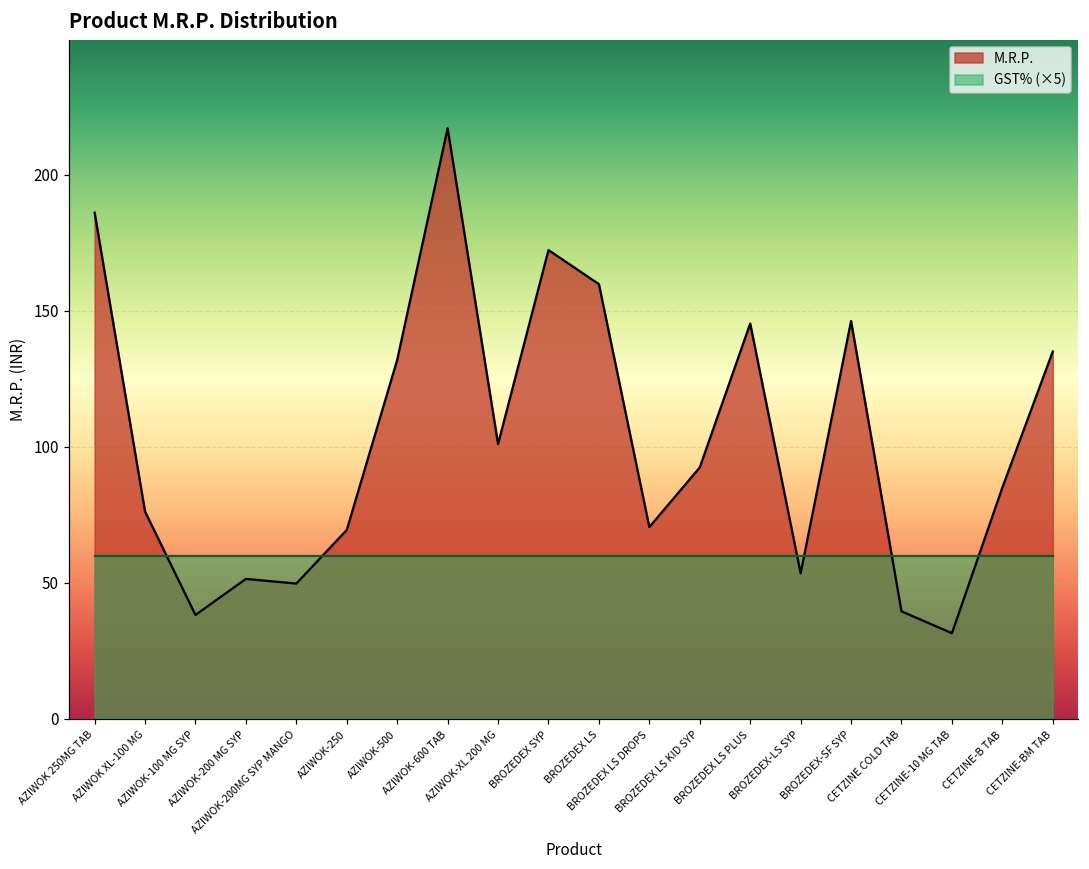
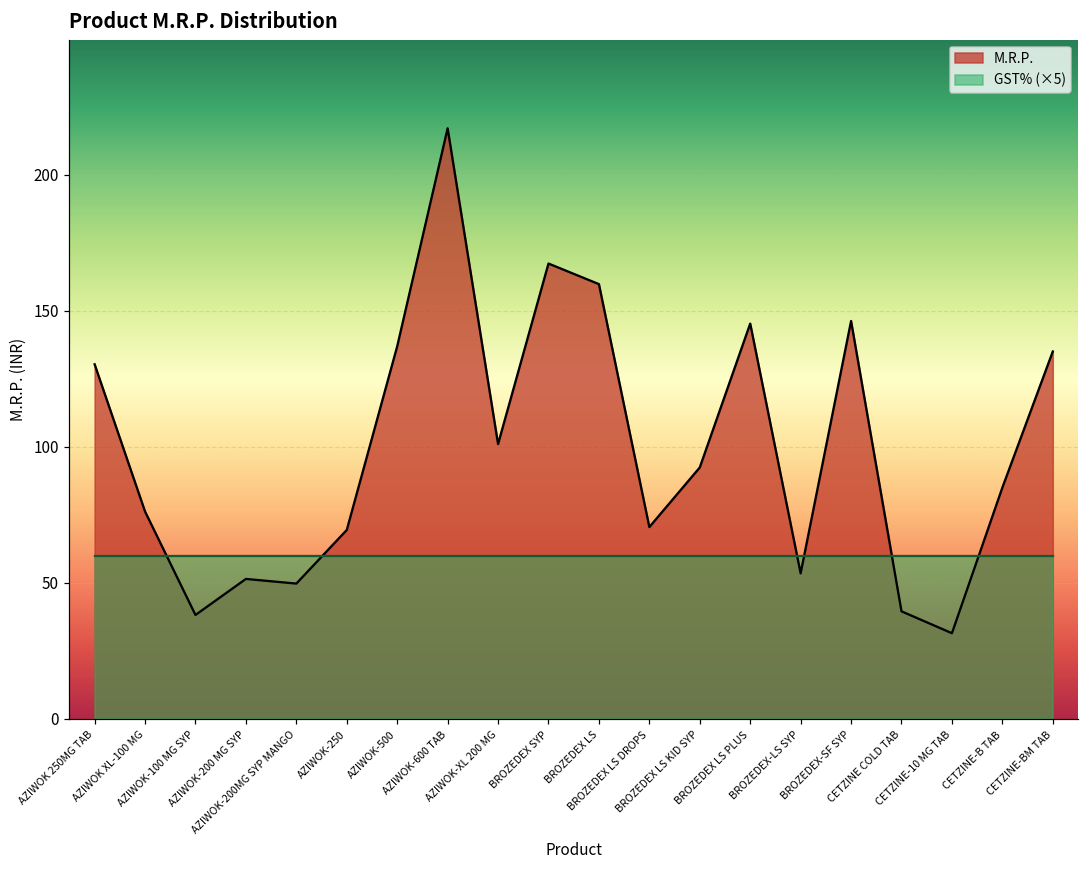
  {
    "M.R.P.": {
-     "AZIWOK 250MG TAB": 186,
+     "AZIWOK 250MG TAB": 130,
      "AZIWOK XL-100 MG": 76,
      "AZIWOK-100 MG SYP": 38,
      "AZIWOK-200 MG SYP": 51,
      "AZIWOK-200MG SYP MANGO": 50,
      "AZIWOK-250": 69,
-     "AZIWOK-500": 132,
+     "AZIWOK-500": 137,
      "AZIWOK-600 TAB": 217,
      "AZIWOK-XL 200 MG": 101,
-     "BROZEDEX SYP": 172,
+     "BROZEDEX SYP": 167,
      "BROZEDEX LS": 160,
      "BROZEDEX LS DROPS": 71,
      "BROZEDEX LS KID SYP": 92,
      "BROZEDEX LS PLUS": 145,
      "BROZEDEX-LS SYP": 54,
      "BROZEDEX-SF SYP": 146,
      "CETZINE COLD TAB": 40,
      "CETZINE-10 MG TAB": 32,
      "CETZINE-B TAB": 85,
      "CETZINE-BM TAB": 135
    },
    "GST% (×5)": {
      "AZIWOK 250MG TAB": 60,
      "AZIWOK XL-100 MG": 60,
      "AZIWOK-100 MG SYP": 60,
      "AZIWOK-200 MG SYP": 60,
      "AZIWOK-200MG SYP MANGO": 60,
      "AZIWOK-250": 60,
      "AZIWOK-500": 60,
      "AZIWOK-600 TAB": 60,
      "AZIWOK-XL 200 MG": 60,
      "BROZEDEX SYP": 60,
      "BROZEDEX LS": 60,
      "BROZEDEX LS DROPS": 60,
      "BROZEDEX LS KID SYP": 60,
      "BROZEDEX LS PLUS": 60,
      "BROZEDEX-LS SYP": 60,
      "BROZEDEX-SF SYP": 60,
      "CETZINE COLD TAB": 60,
      "CETZINE-10 MG TAB": 60,
      "CETZINE-B TAB": 60,
      "CETZINE-BM TAB": 60
    }
  }
